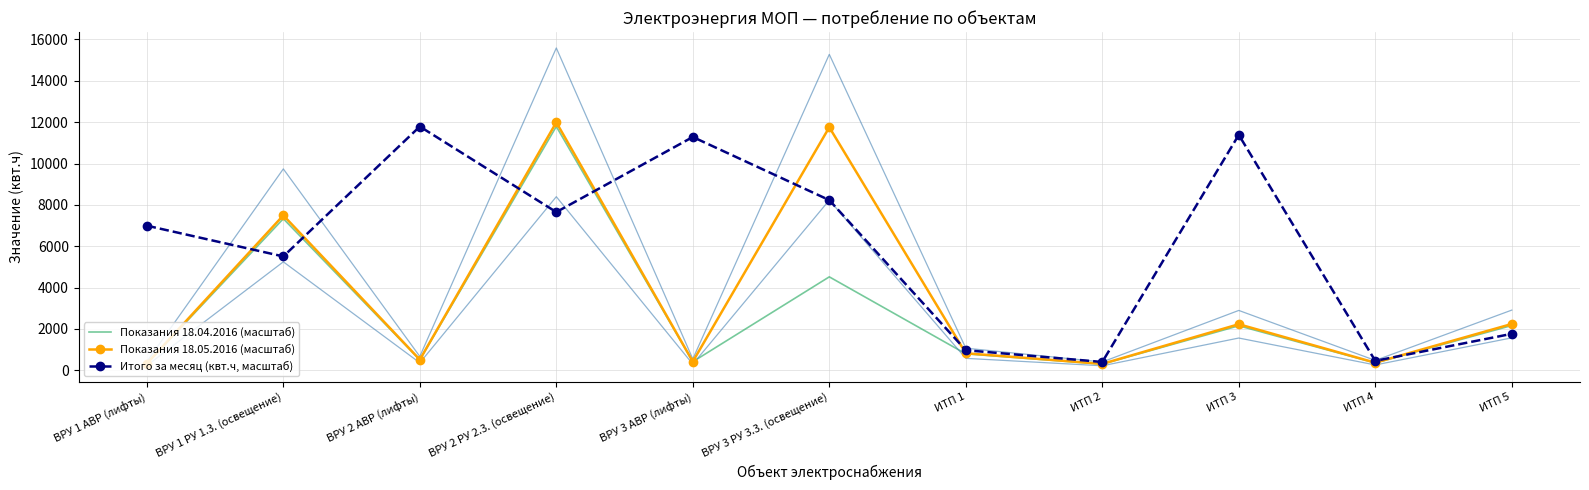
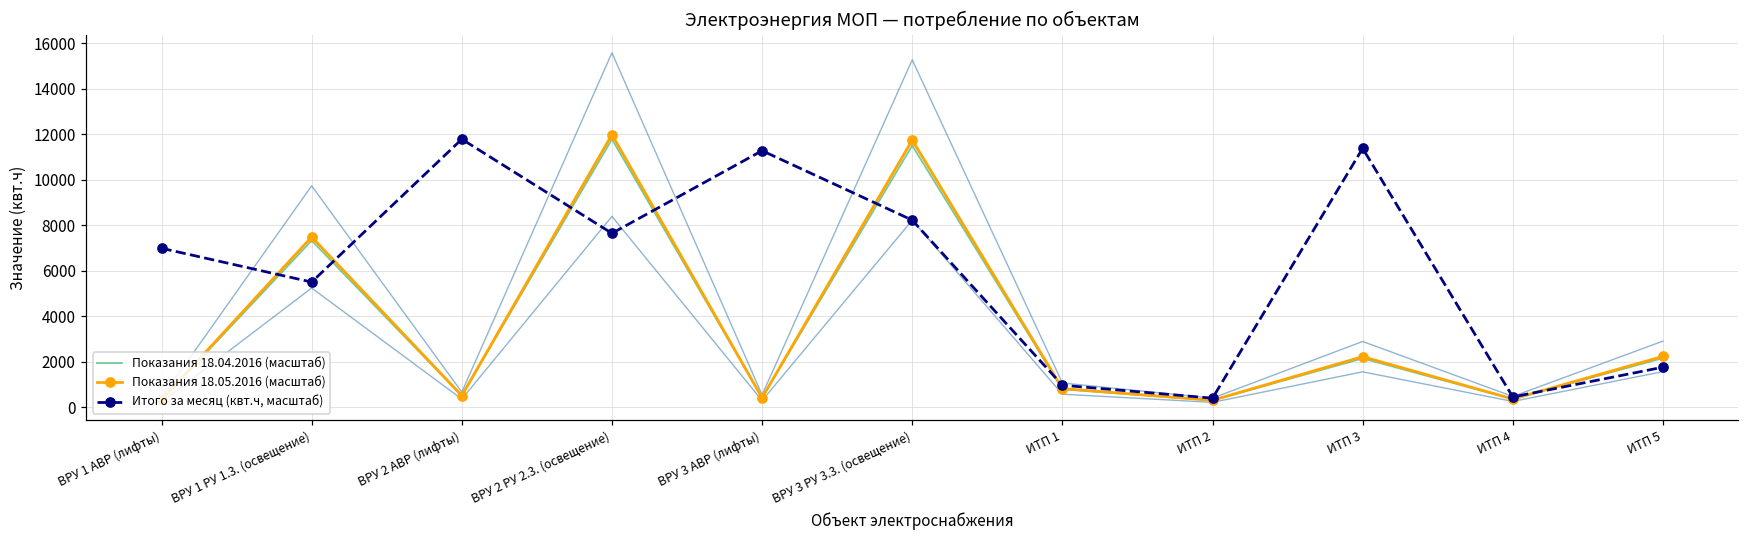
  {
    "Показания 18.04.2016 (масштаб)": {
      "ВРУ 1 РУ 1.3. (освещение)": 7300,
      "ВРУ 2 РУ 2.3. (освещение)": 11800,
-     "ВРУ 3 РУ 3.3. (освещение)": 4500
+     "ВРУ 3 РУ 3.3. (освещение)": 11500
    },
    "Показания 18.05.2016 (масштаб)": {
      "ВРУ 1 РУ 1.3. (освещение)": 7500,
      "ВРУ 2 РУ 2.3. (освещение)": 12000,
      "ВРУ 3 РУ 3.3. (освещение)": 11800
    },
    "Итого за месяц (квт.ч, масштаб)": {
      "ВРУ 1 АВР (лифты)": 7000,
      "ВРУ 1 РУ 1.3. (освещение)": 5500,
      "ВРУ 2 АВР (лифты)": 11800,
      "ВРУ 2 РУ 2.3. (освещение)": 7700,
      "ВРУ 3 АВР (лифты)": 11300,
      "ИТП 3": 11400,
      "ИТП 5": 1800
    }
  }
